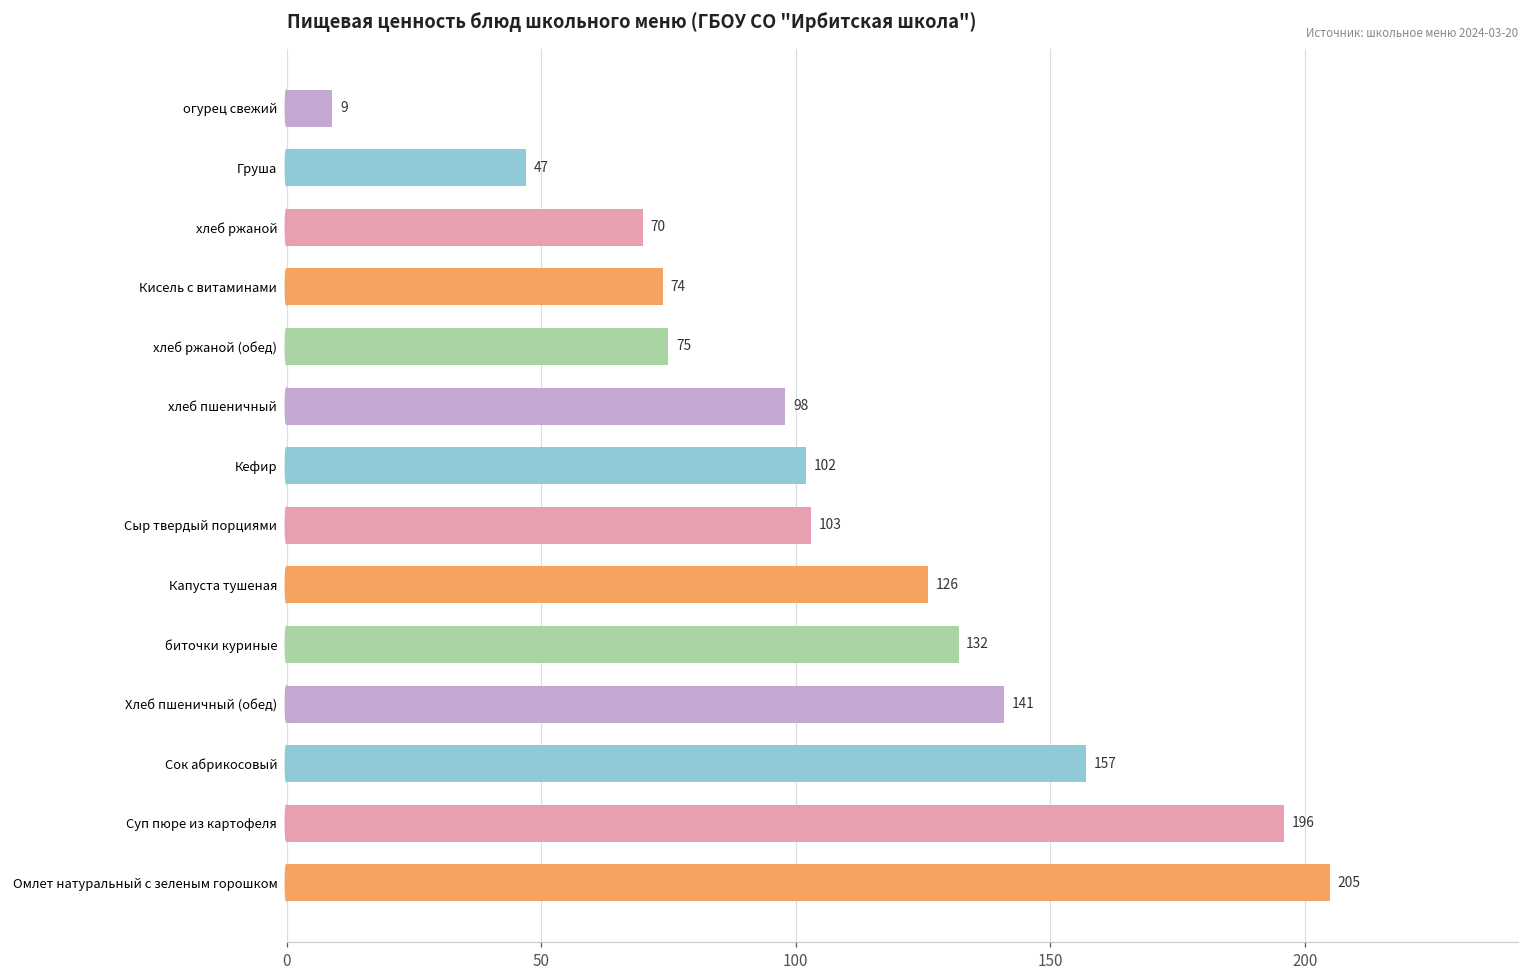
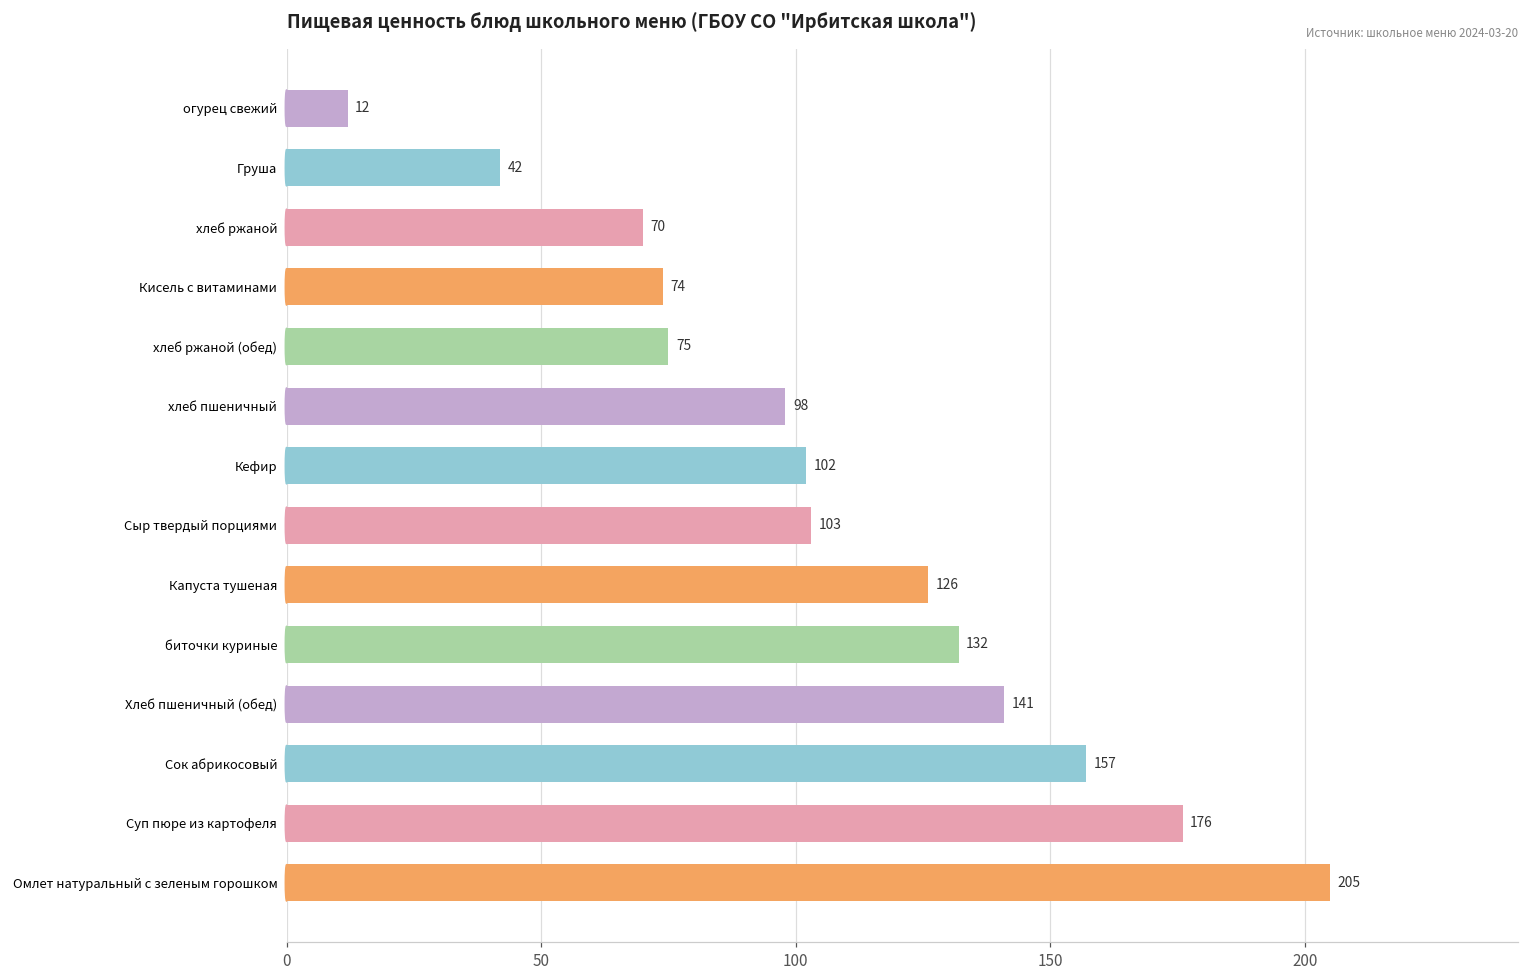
  {
-   "огурец свежий": 9,
-   "Груша": 47,
+   "огурец свежий": 12,
+   "Груша": 42,
    "хлеб ржаной": 70,
    "Кисель с витаминами": 74,
    "хлеб ржаной (обед)": 75,
    "хлеб пшеничный": 98,
    "Кефир": 102,
    "Сыр твердый порциями": 103,
    "Капуста тушеная": 126,
    "биточки куриные": 132,
    "Хлеб пшеничный (обед)": 141,
    "Сок абрикосовый": 157,
-   "Суп пюре из картофеля": 196,
+   "Суп пюре из картофеля": 176,
    "Омлет натуральный с зеленым горошком": 205
  }
